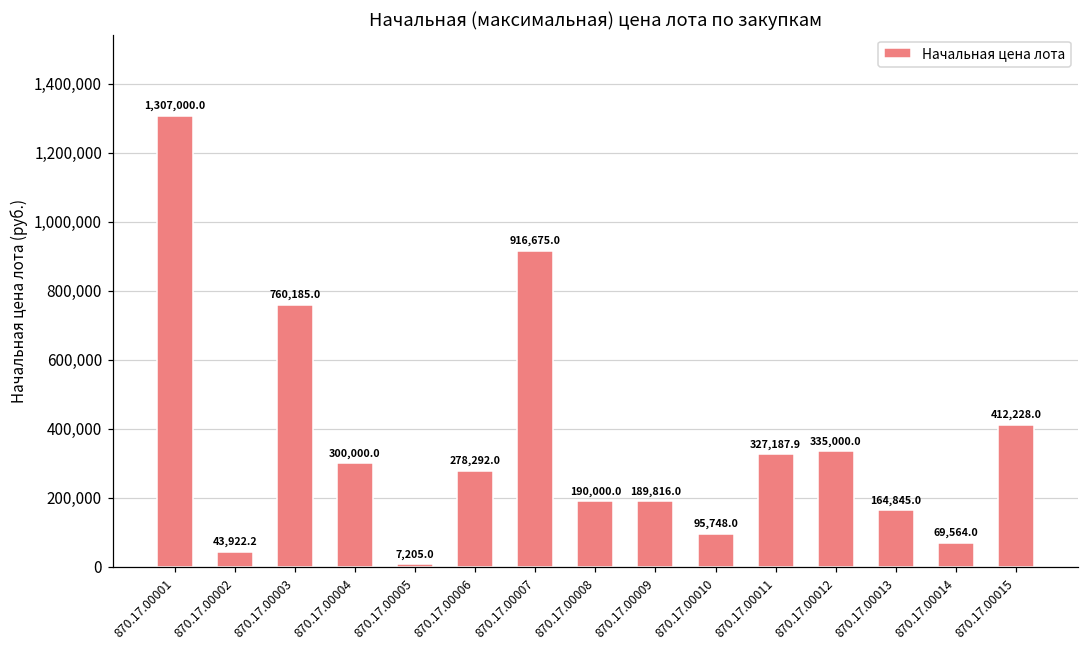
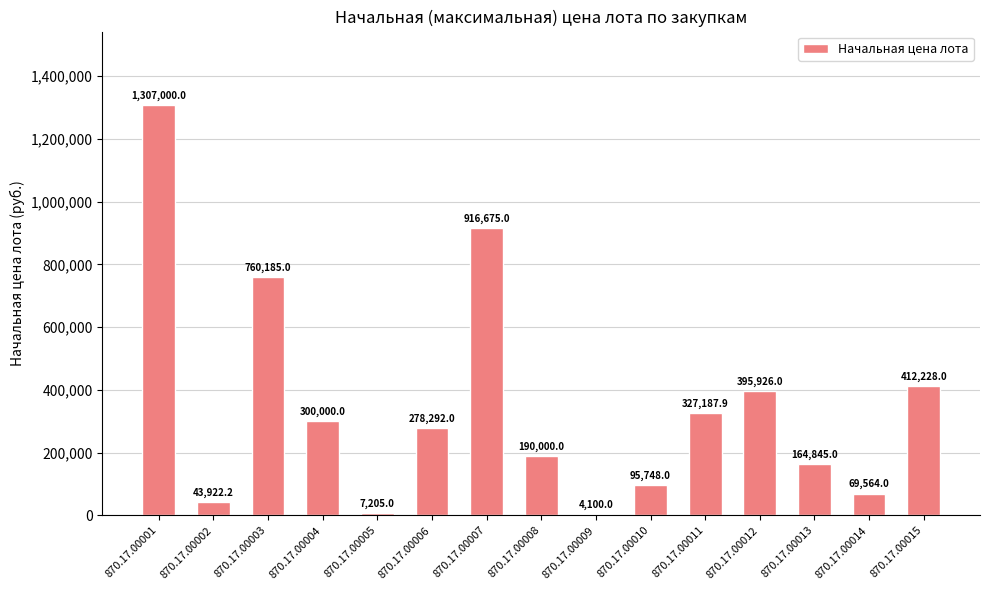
  {
    "870.17.00001": "1,307,000.0",
    "870.17.00002": "43,922.2",
    "870.17.00003": "760,185.0",
    "870.17.00004": "300,000.0",
    "870.17.00005": "7,205.0",
    "870.17.00006": "278,292.0",
    "870.17.00007": "916,675.0",
    "870.17.00008": "190,000.0",
-   "870.17.00009": "189,816.0",
+   "870.17.00009": "4,100.0",
    "870.17.00010": "95,748.0",
    "870.17.00011": "327,187.9",
-   "870.17.00012": "335,000.0",
+   "870.17.00012": "395,926.0",
    "870.17.00013": "164,845.0",
    "870.17.00014": "69,564.0",
    "870.17.00015": "412,228.0"
  }
